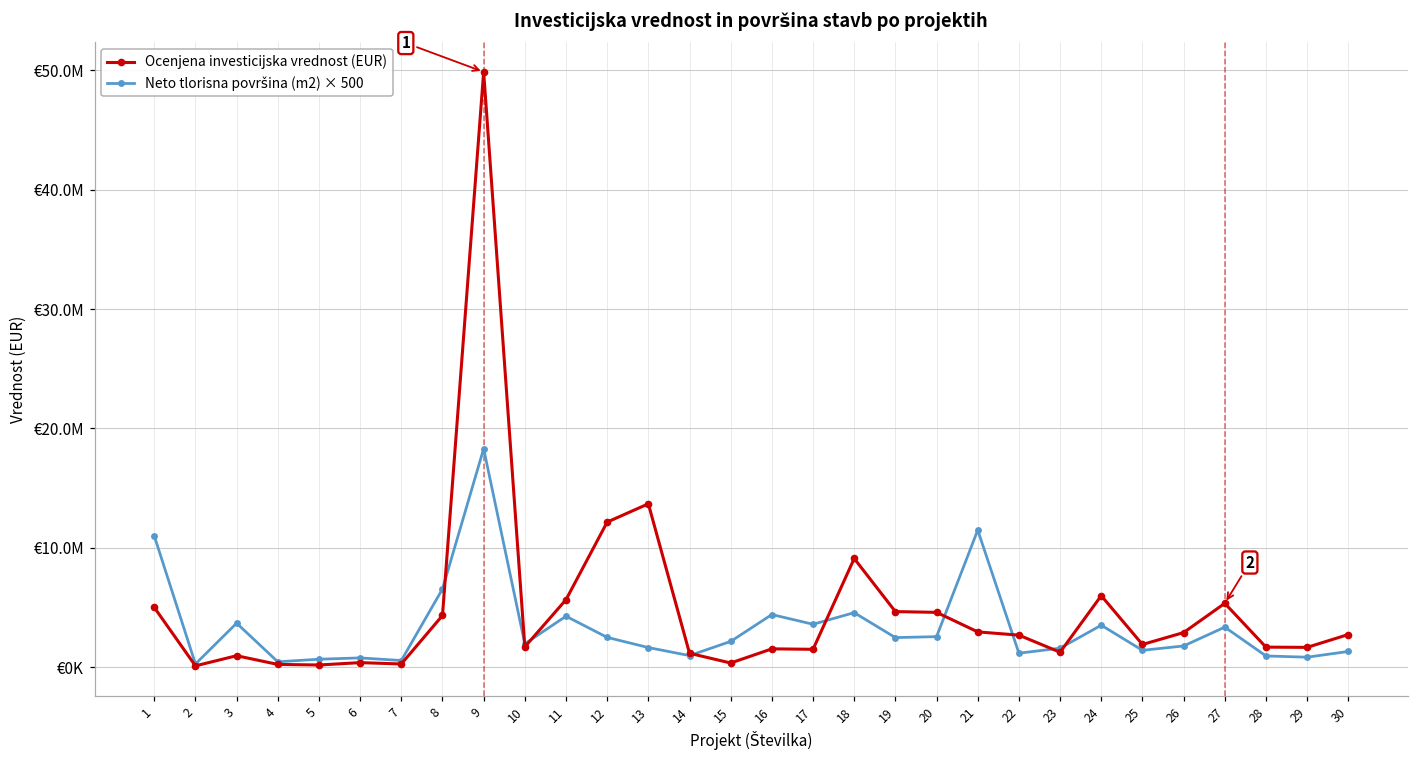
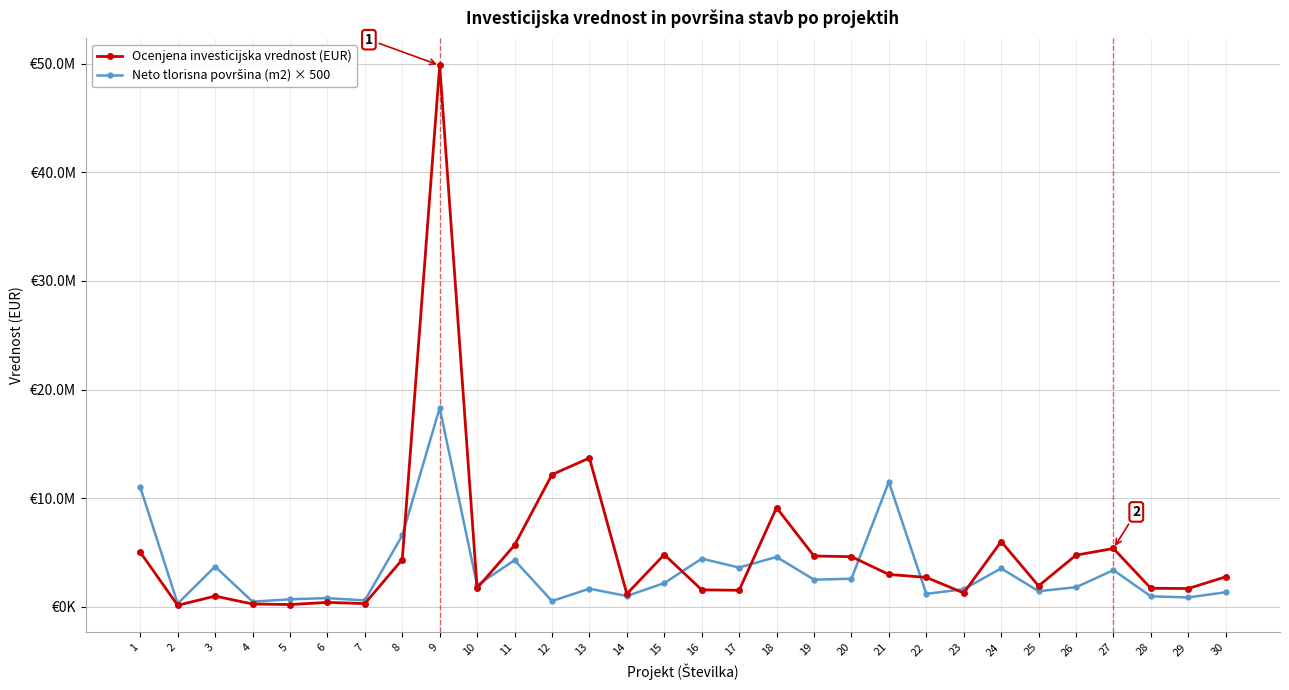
  {
    "Ocenjena investicijska vrednost (EUR)": {
      "1": "€5000000",
      "3": "€1000000",
      "5": "€200000",
      "6": "€400000",
      "7": "€300000",
      "8": "€4300000",
      "10": "€1700000",
      "11": "€5700000",
      "12": "€12200000",
      "13": "€13700000",
-     "15": "€400000",
+     "15": "€4800000",
      "16": "€1500000",
      "17": "€1500000",
      "18": "€9100000",
      "19": "€4700000",
      "20": "€4600000",
      "21": "€3000000",
      "22": "€2700000",
      "23": "€1300000",
      "24": "€6000000",
      "25": "€1900000",
-     "26": "€2900000",
+     "26": "€4700000",
      "28": "€1700000",
      "29": "€1700000",
      "30": "€2700000"
    },
    "Neto tlorisna površina (m2) × 500": {
      "1": "€11000000",
      "3": "€3700000",
      "5": "€700000",
      "6": "€800000",
      "7": "€600000",
      "8": "€6600000",
      "9": "€18300000",
      "10": "€2000000",
      "11": "€4300000",
-     "12": "€2500000",
+     "12": "€500000",
      "13": "€1600000",
      "15": "€2200000",
      "16": "€4400000",
      "17": "€3600000",
      "18": "€4600000",
      "19": "€2500000",
      "20": "€2600000",
      "21": "€11500000",
      "22": "€1200000",
      "23": "€1600000",
      "24": "€3500000",
      "25": "€1400000",
      "26": "€1800000",
      "27": "€3400000",
      "28": "€900000",
      "29": "€800000",
      "30": "€1300000"
    }
  }
